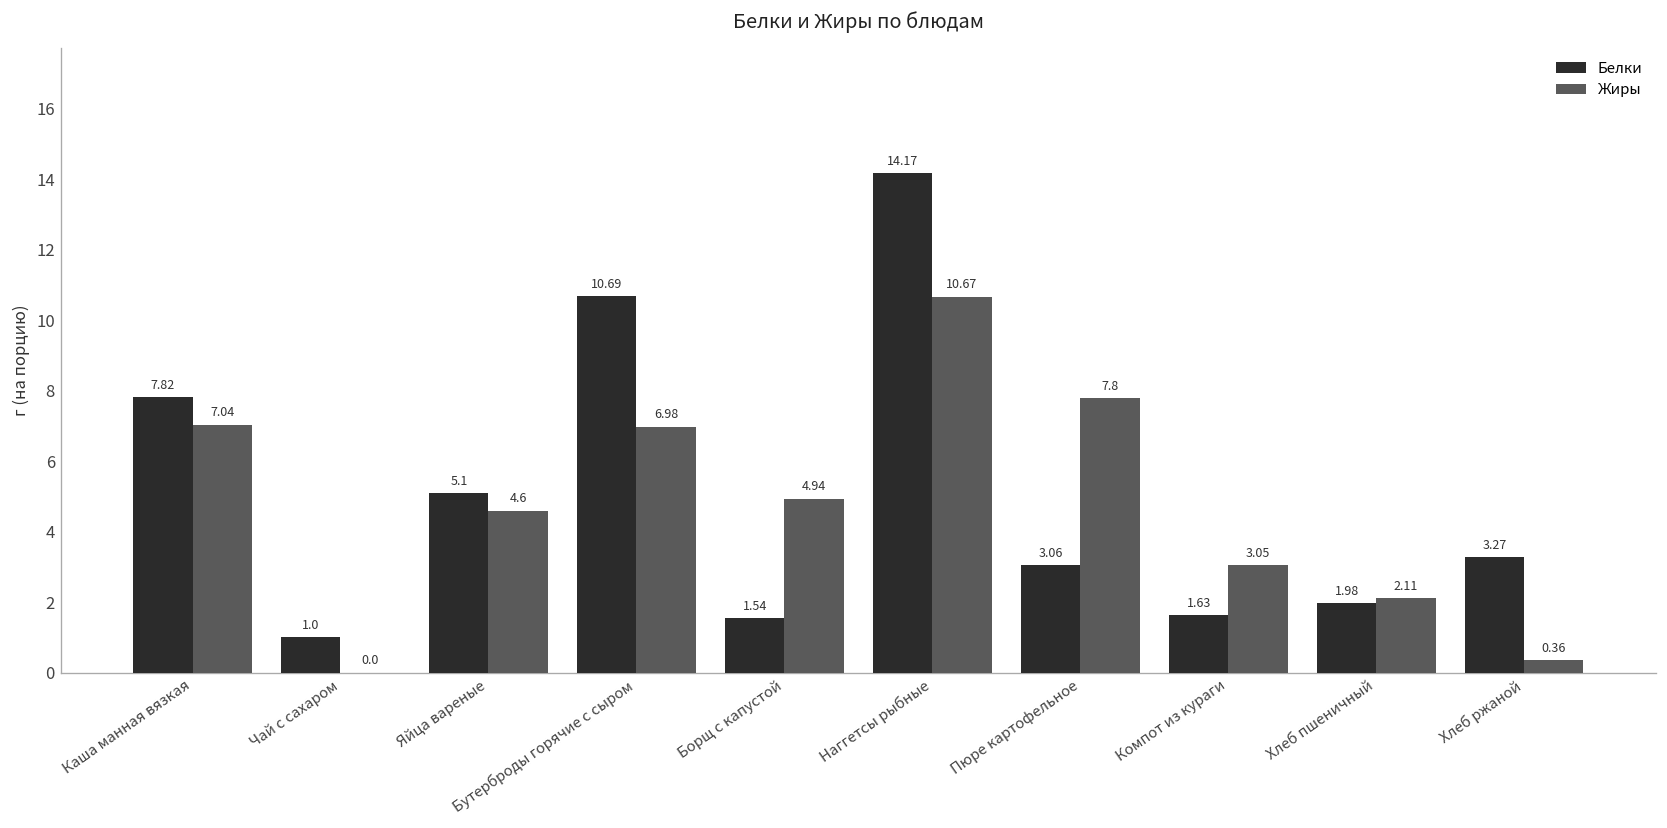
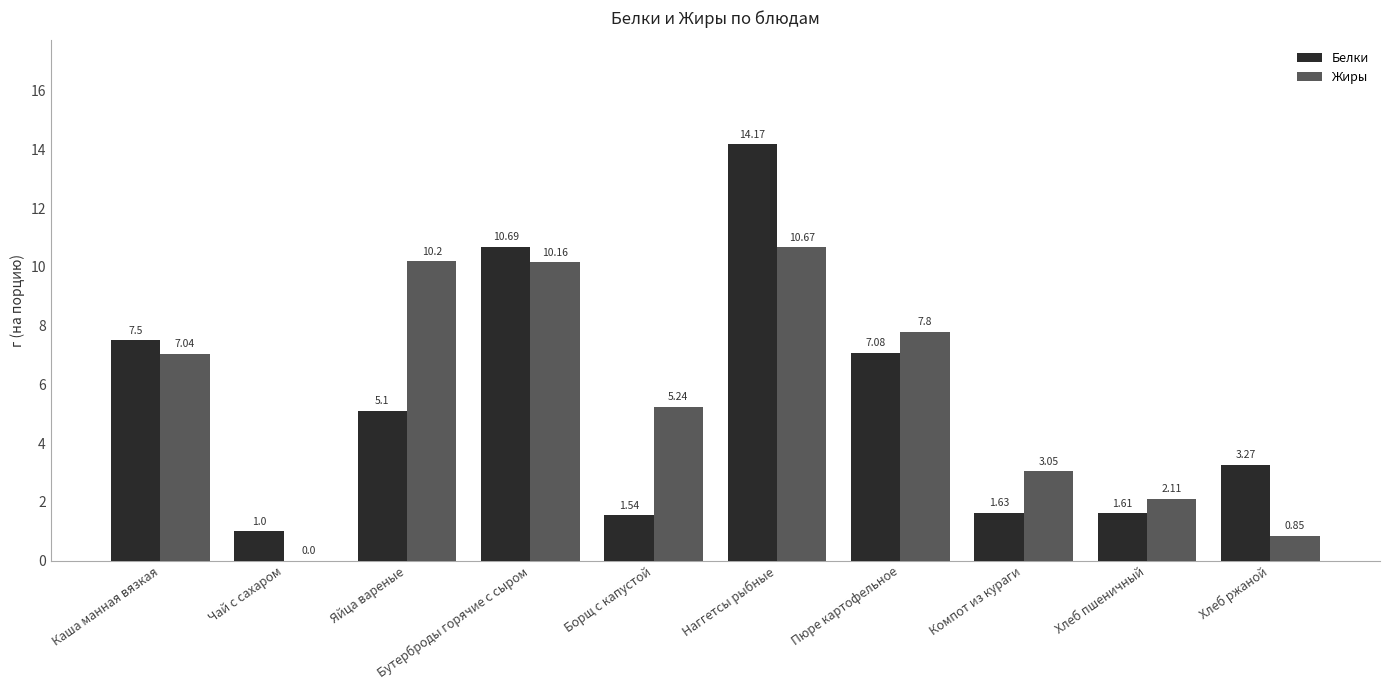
  {
    "Белки": {
-     "Каша манная вязкая": 7.82,
+     "Каша манная вязкая": 7.5,
      "Чай с сахаром": 1.0,
      "Яйца вареные": 5.1,
      "Бутерброды горячие с сыром": 10.69,
      "Борщ с капустой": 1.54,
      "Наггетсы рыбные": 14.17,
-     "Пюре картофельное": 3.06,
+     "Пюре картофельное": 7.08,
      "Компот из кураги": 1.63,
-     "Хлеб пшеничный": 1.98,
+     "Хлеб пшеничный": 1.61,
      "Хлеб ржаной": 3.27
    },
    "Жиры": {
      "Каша манная вязкая": 7.04,
      "Чай с сахаром": 0.0,
-     "Яйца вареные": 4.6,
-     "Бутерброды горячие с сыром": 6.98,
-     "Борщ с капустой": 4.94,
+     "Яйца вареные": 10.2,
+     "Бутерброды горячие с сыром": 10.16,
+     "Борщ с капустой": 5.24,
      "Наггетсы рыбные": 10.67,
      "Пюре картофельное": 7.8,
      "Компот из кураги": 3.05,
      "Хлеб пшеничный": 2.11,
-     "Хлеб ржаной": 0.36
+     "Хлеб ржаной": 0.85
    }
  }
